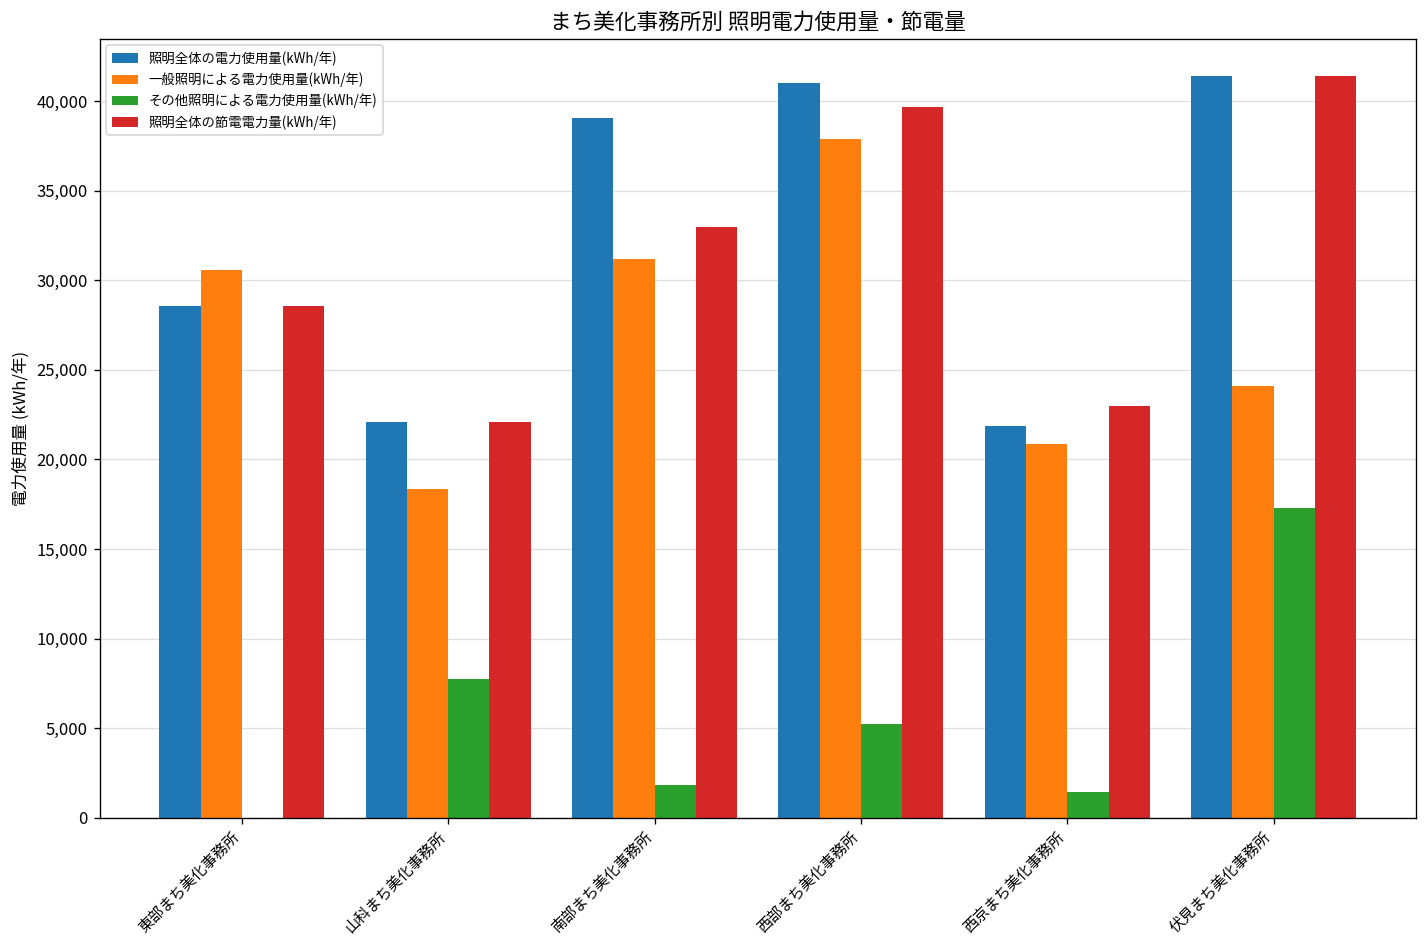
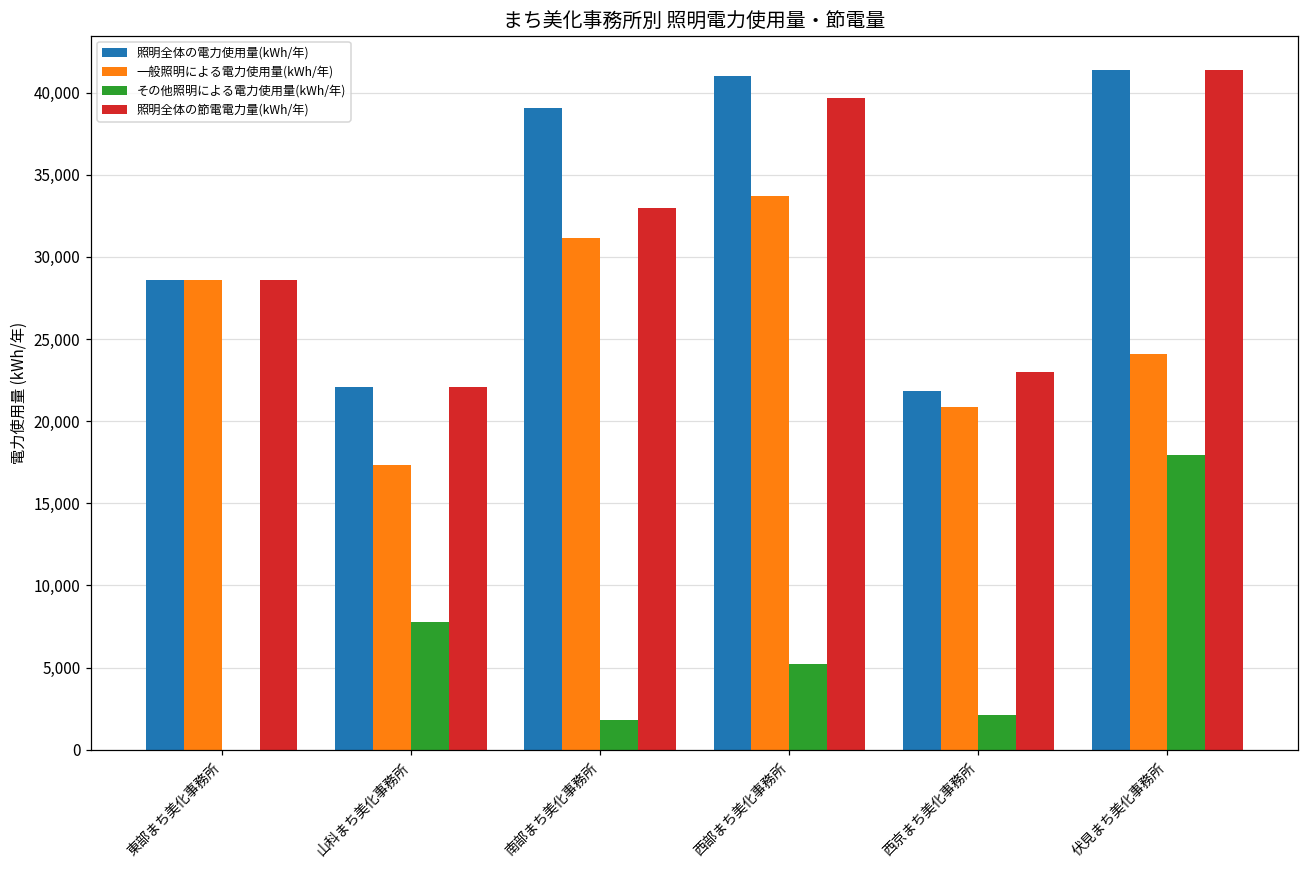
  {
    "照明全体の電力使用量(kWh/年)": {
      "東部まち美化事務所": "28,600",
      "山科まち美化事務所": "22,100",
      "南部まち美化事務所": "39,100",
      "西部まち美化事務所": "41,000",
      "西京まち美化事務所": "21,800",
      "伏見まち美化事務所": "41,400"
    },
    "一般照明による電力使用量(kWh/年)": {
-     "東部まち美化事務所": "30,600",
-     "山科まち美化事務所": "18,300",
+     "東部まち美化事務所": "28,600",
+     "山科まち美化事務所": "17,300",
      "南部まち美化事務所": "31,200",
-     "西部まち美化事務所": "37,900",
+     "西部まち美化事務所": "33,700",
      "西京まち美化事務所": "20,900",
      "伏見まち美化事務所": "24,100"
    },
    "その他照明による電力使用量(kWh/年)": {
      "東部まち美化事務所": "0",
      "山科まち美化事務所": "7,800",
      "南部まち美化事務所": "1,800",
      "西部まち美化事務所": "5,200",
-     "西京まち美化事務所": "1,500",
-     "伏見まち美化事務所": "17,300"
+     "西京まち美化事務所": "2,100",
+     "伏見まち美化事務所": "17,900"
    },
    "照明全体の節電電力量(kWh/年)": {
      "東部まち美化事務所": "28,600",
      "山科まち美化事務所": "22,100",
      "南部まち美化事務所": "33,000",
      "西部まち美化事務所": "39,700",
      "西京まち美化事務所": "23,000",
      "伏見まち美化事務所": "41,400"
    }
  }
